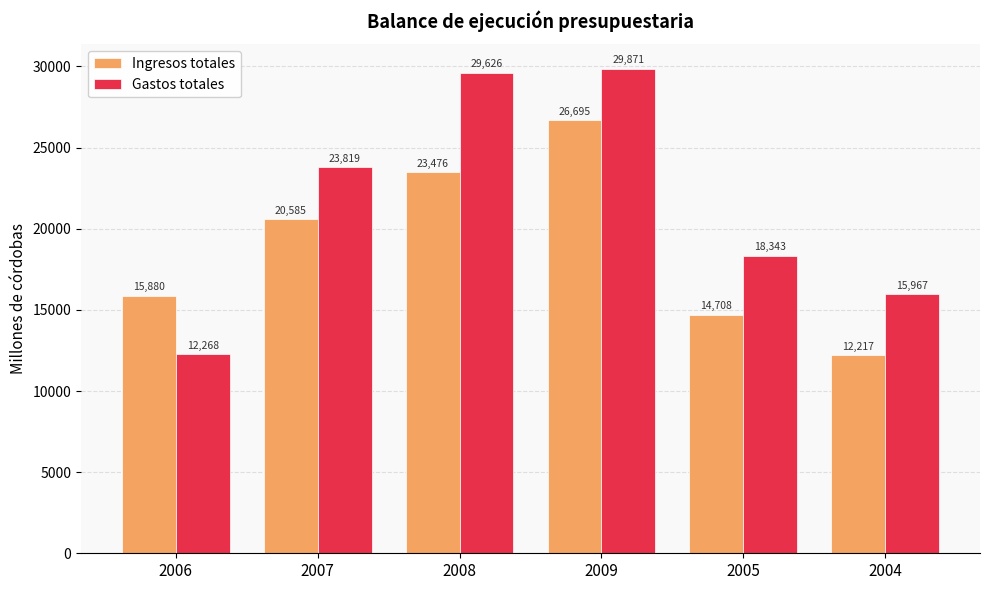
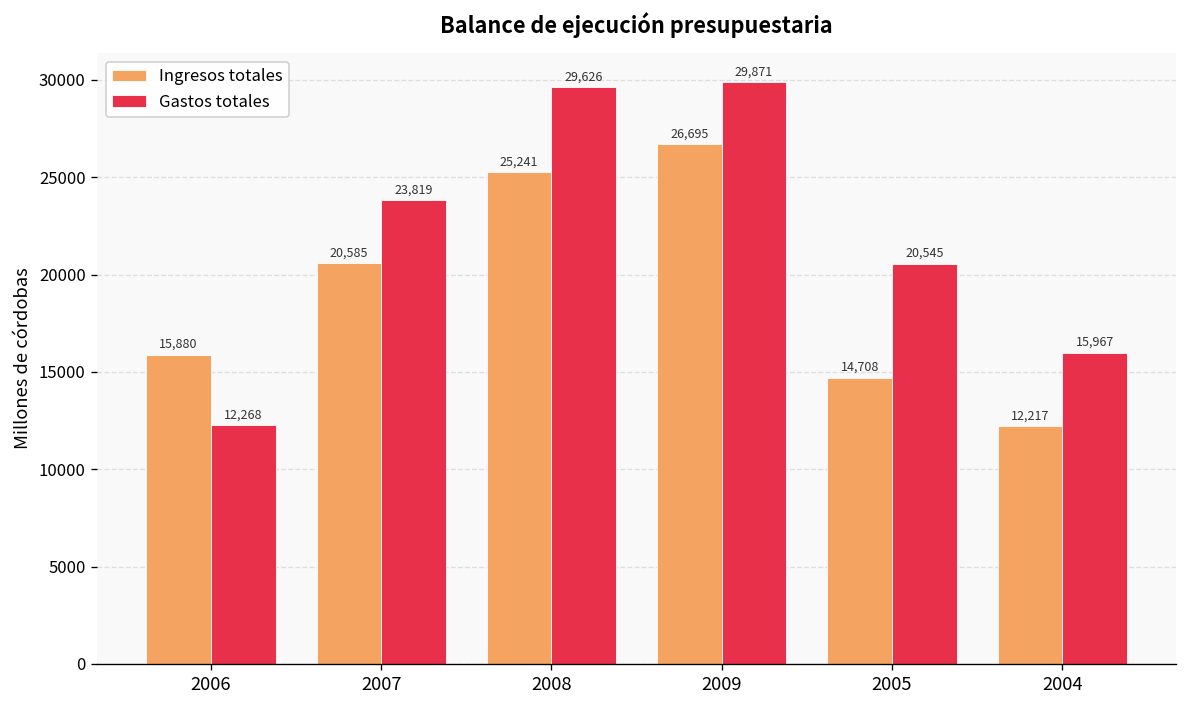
  {
    "Ingresos totales": {
      "2006": "15,880",
      "2007": "20,585",
-     "2008": "23,476",
+     "2008": "25,241",
      "2009": "26,695",
      "2005": "14,708",
      "2004": "12,217"
    },
    "Gastos totales": {
      "2006": "12,268",
      "2007": "23,819",
      "2008": "29,626",
      "2009": "29,871",
-     "2005": "18,343",
+     "2005": "20,545",
      "2004": "15,967"
    }
  }
